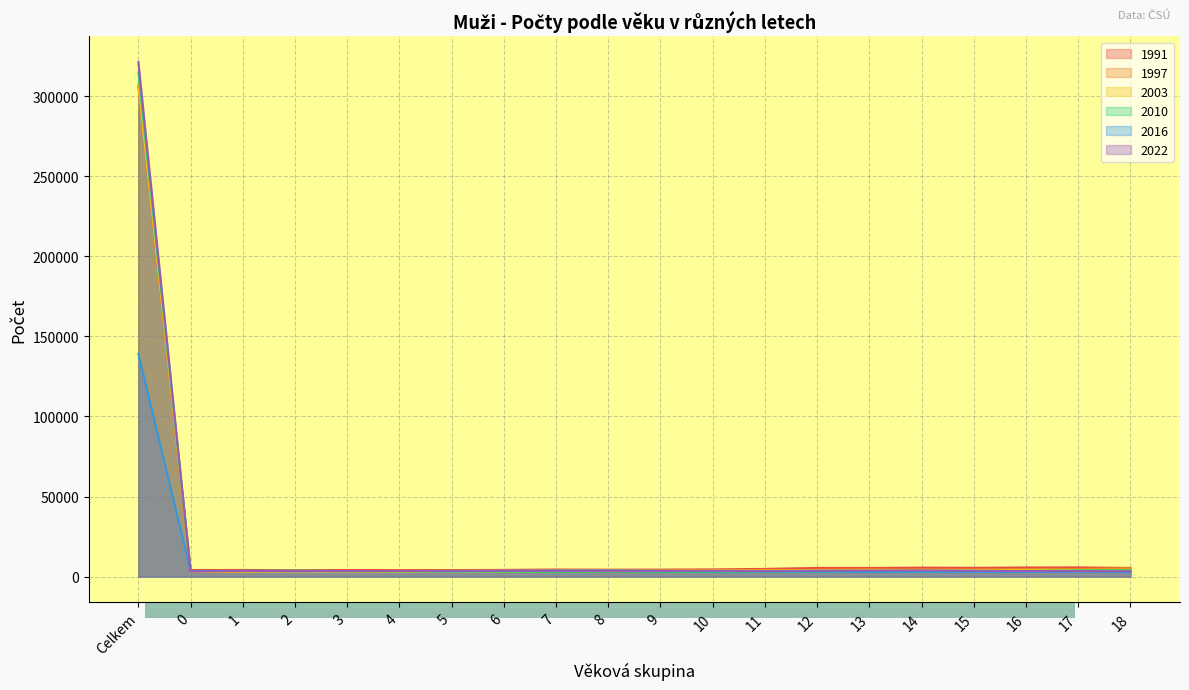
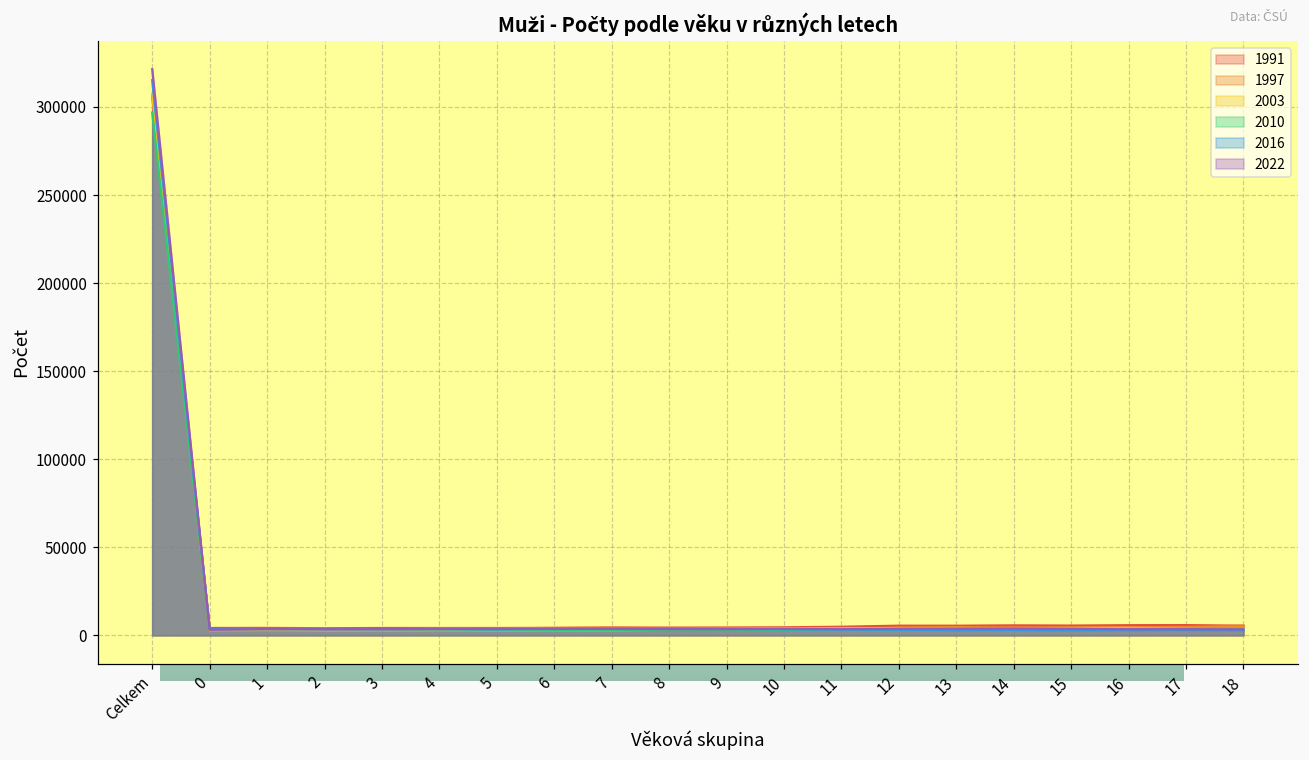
  {
    "Muži - Počty podle věku v různých letech": {
      "2010": {
-       "Celkem": 315000
+       "Celkem": 297000
      },
      "2016": {
-       "Celkem": 139000
+       "Celkem": 315000
      },
      "2022": {
        "Celkem": 321000
      }
    }
  }
